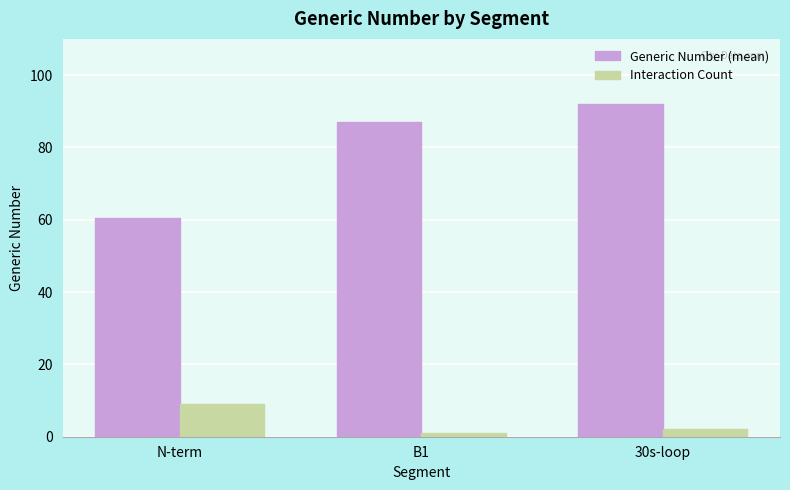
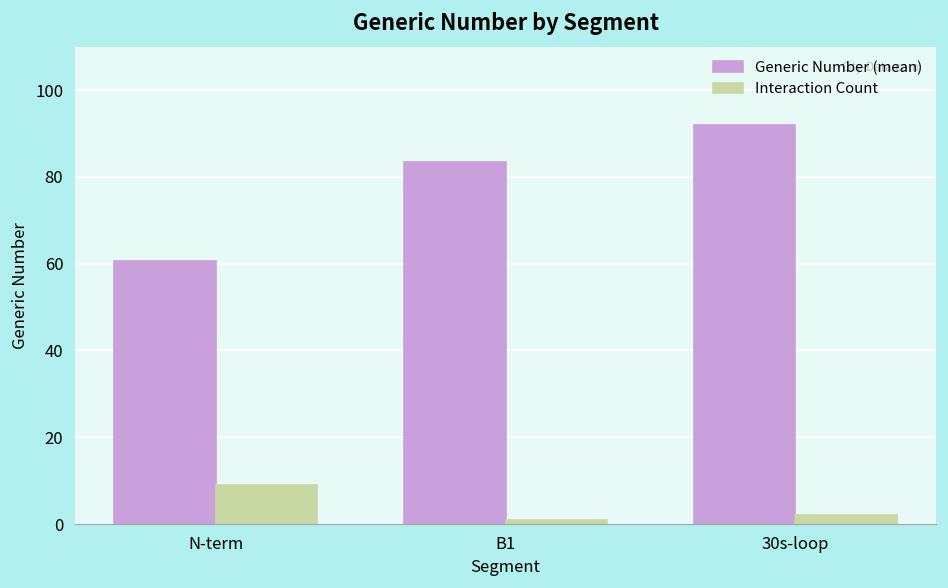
  {
    "Generic Number (mean)": {
      "N-term": 61,
-     "B1": 87,
+     "B1": 84,
      "30s-loop": 92
    },
    "Interaction Count": {
      "N-term": 9,
      "B1": 1,
      "30s-loop": 2
    }
  }
